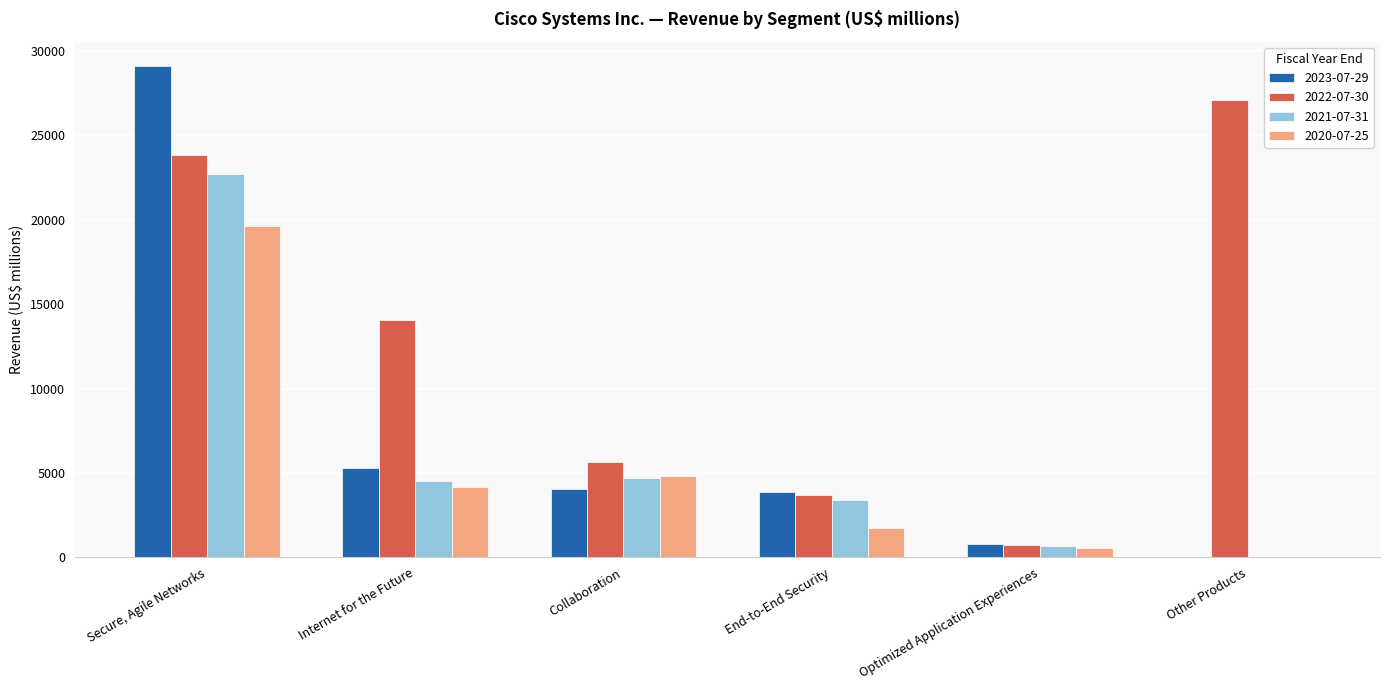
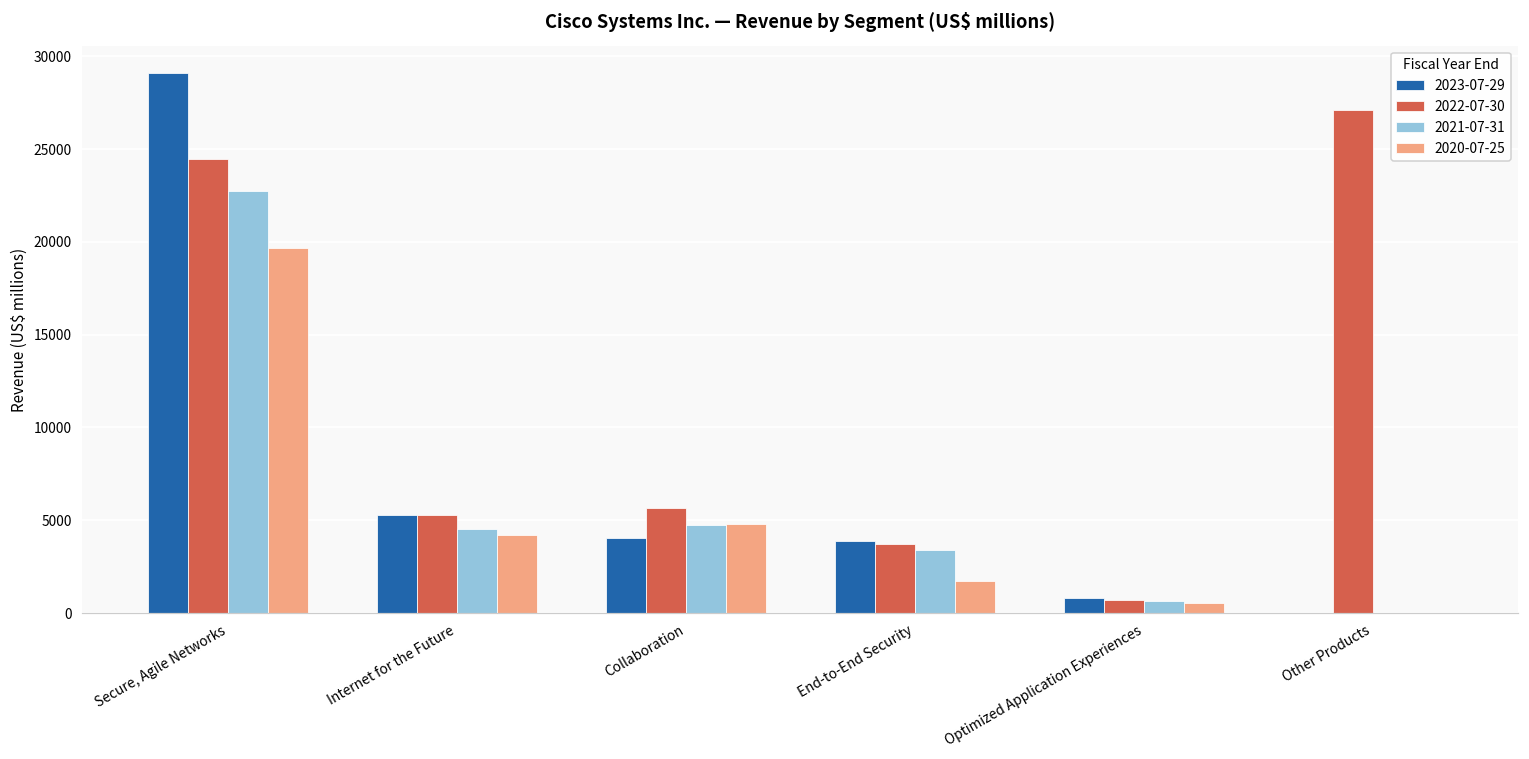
  {
    "2023-07-29": {
      "Secure, Agile Networks": 29100,
      "Internet for the Future": 5300,
      "Collaboration": 4100,
      "End-to-End Security": 3900,
      "Optimized Application Experiences": 800
    },
    "2022-07-30": {
-     "Secure, Agile Networks": 23800,
-     "Internet for the Future": 14100,
+     "Secure, Agile Networks": 24500,
+     "Internet for the Future": 5300,
      "Collaboration": 5600,
      "End-to-End Security": 3700,
      "Optimized Application Experiences": 700,
      "Other Products": 27100
    },
    "2021-07-31": {
      "Secure, Agile Networks": 22700,
      "Internet for the Future": 4500,
      "Collaboration": 4700,
      "End-to-End Security": 3400,
      "Optimized Application Experiences": 700
    },
    "2020-07-25": {
      "Secure, Agile Networks": 19700,
      "Internet for the Future": 4200,
      "Collaboration": 4800,
      "End-to-End Security": 1700,
      "Optimized Application Experiences": 500
    }
  }
